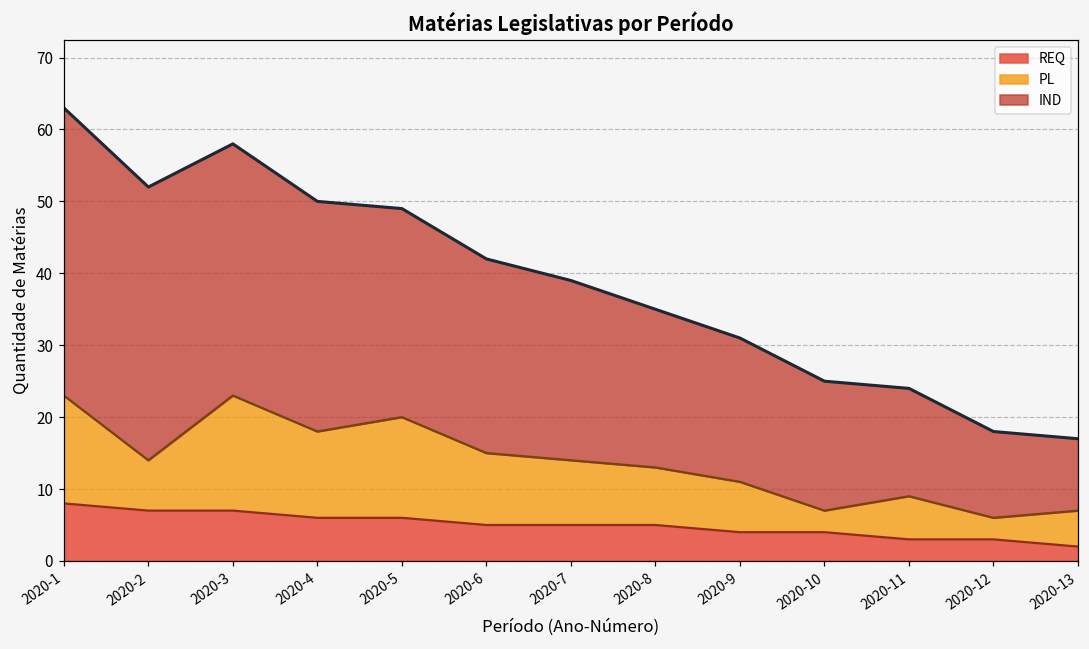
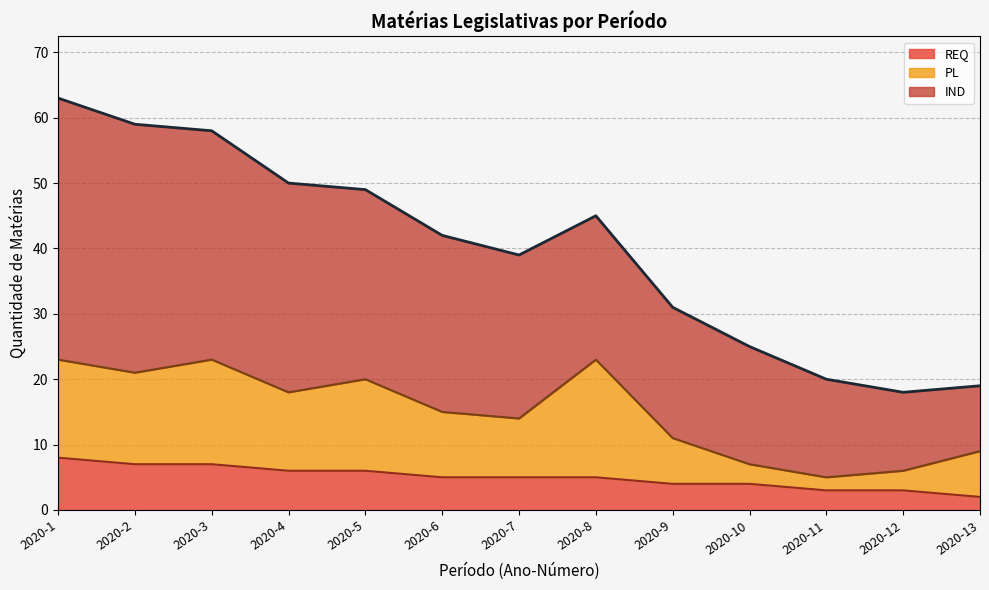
  {
    "PL": {
      "2020-1": 15,
-     "2020-2": 7,
+     "2020-2": 14,
      "2020-3": 16,
      "2020-4": 12,
      "2020-5": 14,
      "2020-6": 10,
      "2020-7": 9,
-     "2020-8": 8,
+     "2020-8": 18,
      "2020-9": 7,
      "2020-10": 3,
-     "2020-11": 6,
+     "2020-11": 2,
      "2020-12": 3,
-     "2020-13": 5
+     "2020-13": 7
    }
  }
